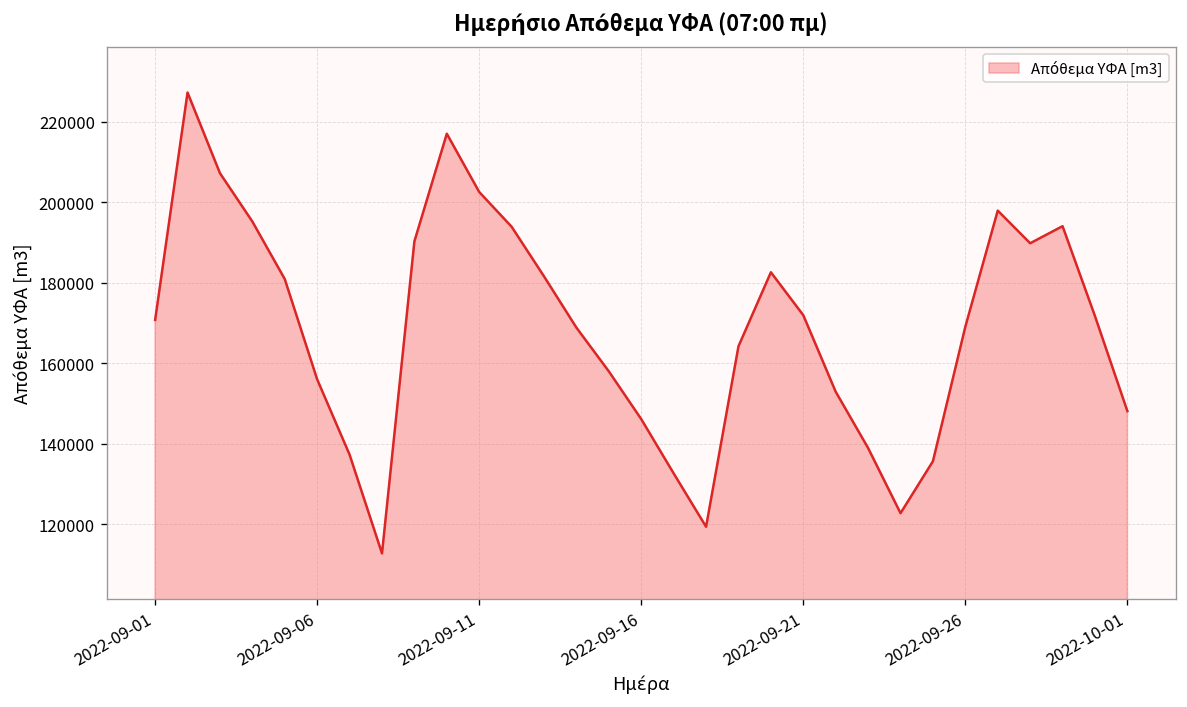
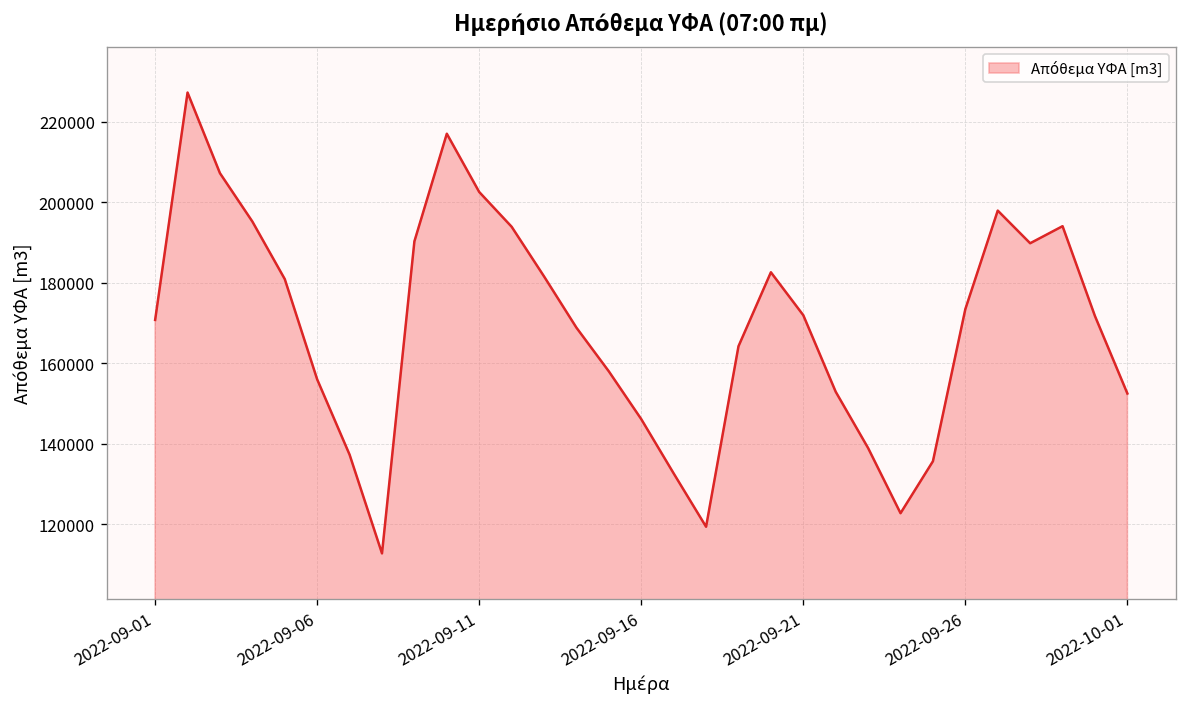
  {
    "2022-09-01": 171000,
    "2022-09-06": 156000,
    "2022-09-11": 203000,
    "2022-09-16": 146000,
    "2022-09-21": 172000,
-   "2022-09-26": 169000,
-   "2022-10-01": 148000
+   "2022-09-26": 173000,
+   "2022-10-01": 152000
  }
